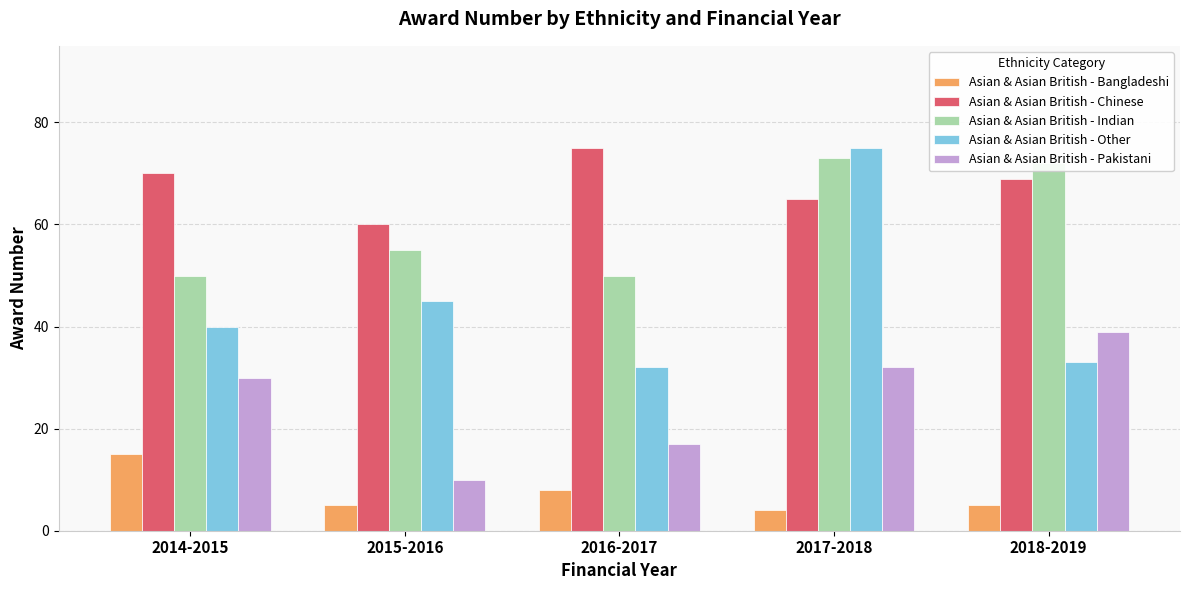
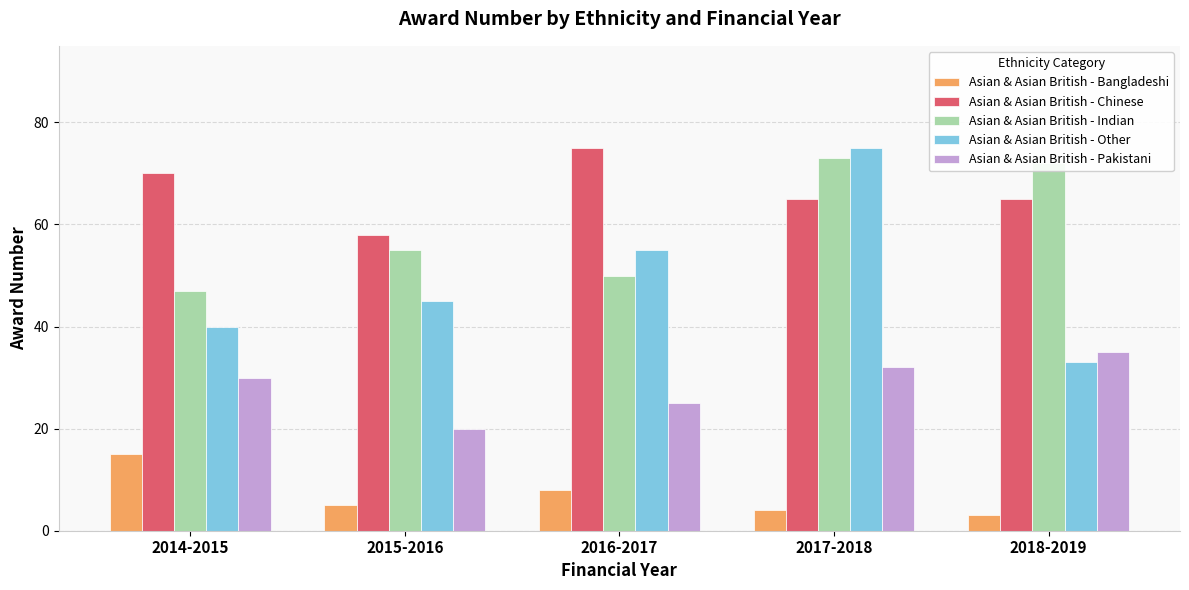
  {
    "Asian & Asian British - Bangladeshi": {
      "2014-2015": 15,
      "2015-2016": 5,
      "2016-2017": 8,
      "2017-2018": 4,
-     "2018-2019": 5
+     "2018-2019": 3
    },
    "Asian & Asian British - Chinese": {
      "2014-2015": 70,
-     "2015-2016": 60,
+     "2015-2016": 58,
      "2016-2017": 75,
      "2017-2018": 65,
-     "2018-2019": 69
+     "2018-2019": 65
    },
    "Asian & Asian British - Indian": {
-     "2014-2015": 50,
+     "2014-2015": 47,
      "2015-2016": 55,
      "2016-2017": 50,
      "2017-2018": 73
    },
    "Asian & Asian British - Other": {
      "2014-2015": 40,
      "2015-2016": 45,
-     "2016-2017": 32,
+     "2016-2017": 55,
      "2017-2018": 75,
      "2018-2019": 33
    },
    "Asian & Asian British - Pakistani": {
      "2014-2015": 30,
-     "2015-2016": 10,
-     "2016-2017": 17,
+     "2015-2016": 20,
+     "2016-2017": 25,
      "2017-2018": 32,
-     "2018-2019": 39
+     "2018-2019": 35
    }
  }
